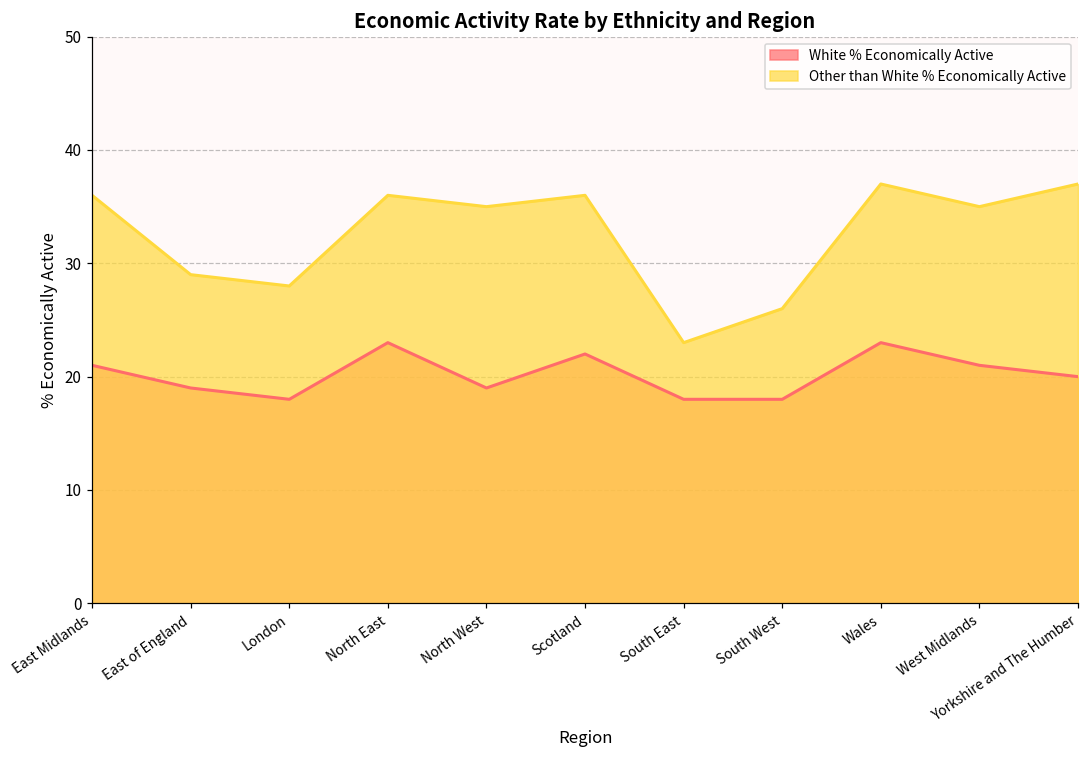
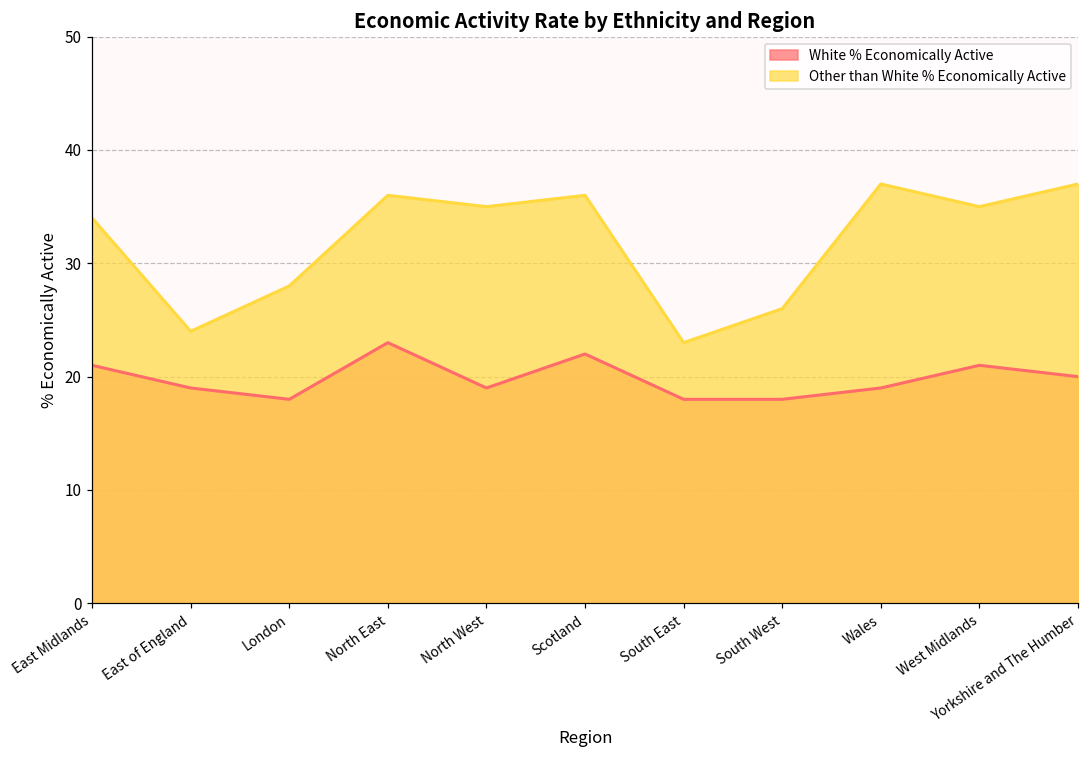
  {
    "White % Economically Active": {
      "East Midlands": 21,
      "East of England": 19,
      "London": 18,
      "North East": 23,
      "North West": 19,
      "Scotland": 22,
      "South East": 18,
      "South West": 18,
-     "Wales": 23,
+     "Wales": 19,
      "West Midlands": 21,
      "Yorkshire and The Humber": 20
    },
    "Other than White % Economically Active": {
-     "East Midlands": 36,
-     "East of England": 29,
+     "East Midlands": 34,
+     "East of England": 24,
      "London": 28,
      "North East": 36,
      "North West": 35,
      "Scotland": 36,
      "South East": 23,
      "South West": 26,
      "Wales": 37,
      "West Midlands": 35,
      "Yorkshire and The Humber": 37
    }
  }
